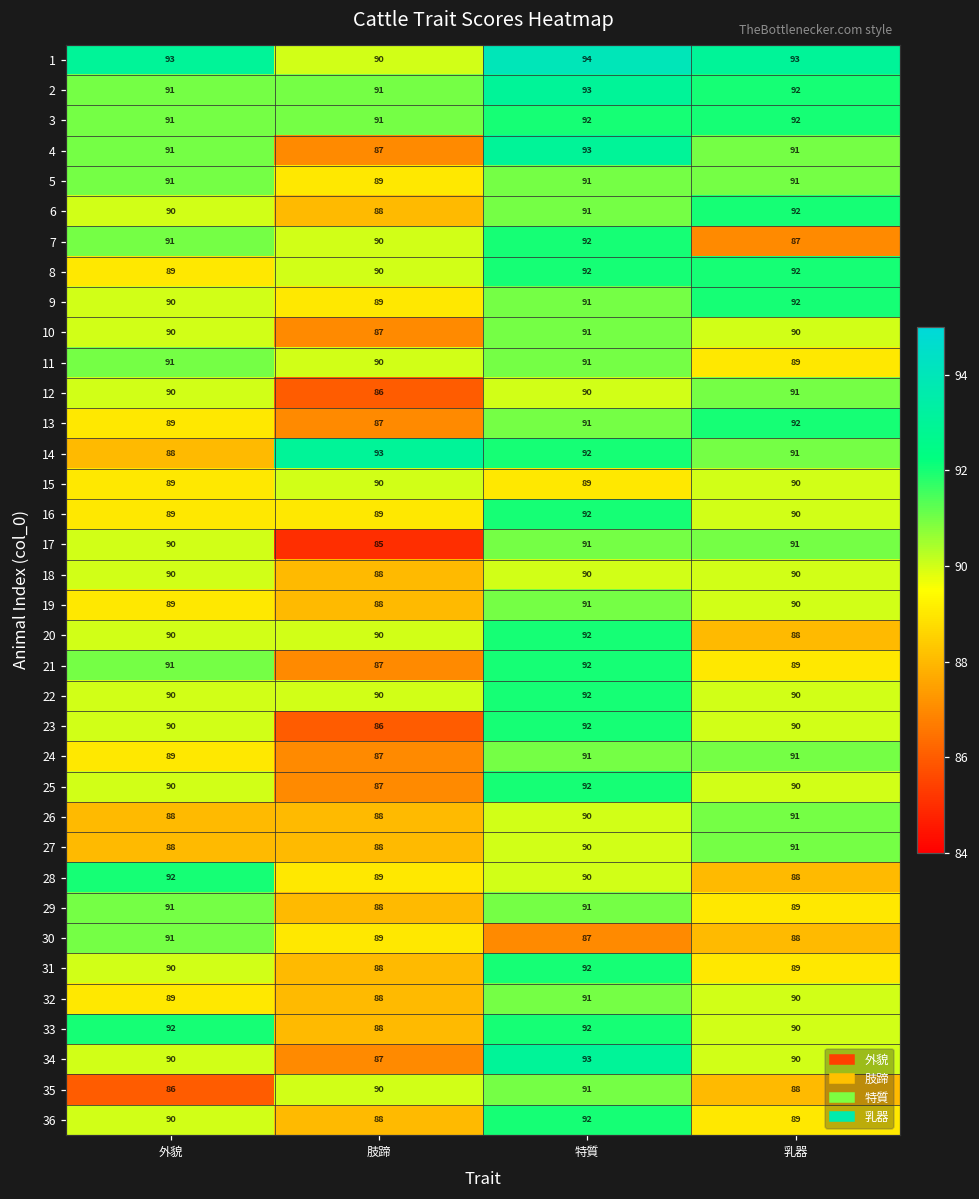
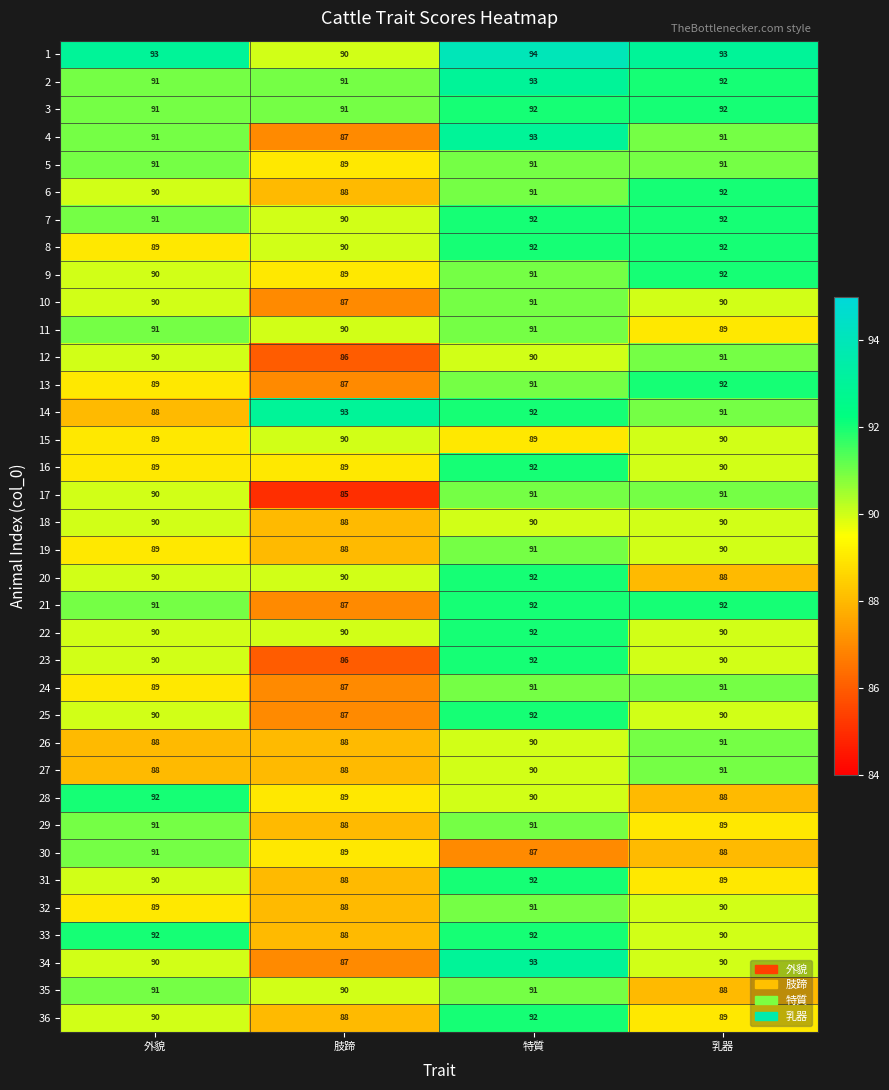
  {
    "1": {
      "外貌": 93,
      "肢蹄": 90,
      "特質": 94,
      "乳器": 93
    },
    "2": {
      "外貌": 91,
      "肢蹄": 91,
      "特質": 93,
      "乳器": 92
    },
    "3": {
      "外貌": 91,
      "肢蹄": 91,
      "特質": 92,
      "乳器": 92
    },
    "4": {
      "外貌": 91,
      "肢蹄": 87,
      "特質": 93,
      "乳器": 91
    },
    "5": {
      "外貌": 91,
      "肢蹄": 89,
      "特質": 91,
      "乳器": 91
    },
    "6": {
      "外貌": 90,
      "肢蹄": 88,
      "特質": 91,
      "乳器": 92
    },
    "7": {
      "外貌": 91,
      "肢蹄": 90,
      "特質": 92,
-     "乳器": 87
+     "乳器": 92
    },
    "8": {
      "外貌": 89,
      "肢蹄": 90,
      "特質": 92,
      "乳器": 92
    },
    "9": {
      "外貌": 90,
      "肢蹄": 89,
      "特質": 91,
      "乳器": 92
    },
    "10": {
      "外貌": 90,
      "肢蹄": 87,
      "特質": 91,
      "乳器": 90
    },
    "11": {
      "外貌": 91,
      "肢蹄": 90,
      "特質": 91,
      "乳器": 89
    },
    "12": {
      "外貌": 90,
      "肢蹄": 86,
      "特質": 90,
      "乳器": 91
    },
    "13": {
      "外貌": 89,
      "肢蹄": 87,
      "特質": 91,
      "乳器": 92
    },
    "14": {
      "外貌": 88,
      "肢蹄": 93,
      "特質": 92,
      "乳器": 91
    },
    "15": {
      "外貌": 89,
      "肢蹄": 90,
      "特質": 89,
      "乳器": 90
    },
    "16": {
      "外貌": 89,
      "肢蹄": 89,
      "特質": 92,
      "乳器": 90
    },
    "17": {
      "外貌": 90,
      "肢蹄": 85,
      "特質": 91,
      "乳器": 91
    },
    "18": {
      "外貌": 90,
      "肢蹄": 88,
      "特質": 90,
      "乳器": 90
    },
    "19": {
      "外貌": 89,
      "肢蹄": 88,
      "特質": 91,
      "乳器": 90
    },
    "20": {
      "外貌": 90,
      "肢蹄": 90,
      "特質": 92,
      "乳器": 88
    },
    "21": {
      "外貌": 91,
      "肢蹄": 87,
      "特質": 92,
-     "乳器": 89
+     "乳器": 92
    },
    "22": {
      "外貌": 90,
      "肢蹄": 90,
      "特質": 92,
      "乳器": 90
    },
    "23": {
      "外貌": 90,
      "肢蹄": 86,
      "特質": 92,
      "乳器": 90
    },
    "24": {
      "外貌": 89,
      "肢蹄": 87,
      "特質": 91,
      "乳器": 91
    },
    "25": {
      "外貌": 90,
      "肢蹄": 87,
      "特質": 92,
      "乳器": 90
    },
    "26": {
      "外貌": 88,
      "肢蹄": 88,
      "特質": 90,
      "乳器": 91
    },
    "27": {
      "外貌": 88,
      "肢蹄": 88,
      "特質": 90,
      "乳器": 91
    },
    "28": {
      "外貌": 92,
      "肢蹄": 89,
      "特質": 90,
      "乳器": 88
    },
    "29": {
      "外貌": 91,
      "肢蹄": 88,
      "特質": 91,
      "乳器": 89
    },
    "30": {
      "外貌": 91,
      "肢蹄": 89,
      "特質": 87,
      "乳器": 88
    },
    "31": {
      "外貌": 90,
      "肢蹄": 88,
      "特質": 92,
      "乳器": 89
    },
    "32": {
      "外貌": 89,
      "肢蹄": 88,
      "特質": 91,
      "乳器": 90
    },
    "33": {
      "外貌": 92,
      "肢蹄": 88,
      "特質": 92,
      "乳器": 90
    },
    "34": {
      "外貌": 90,
      "肢蹄": 87,
      "特質": 93,
      "乳器": 90
    },
    "35": {
-     "外貌": 86,
+     "外貌": 91,
      "肢蹄": 90,
      "特質": 91,
      "乳器": 88
    },
    "36": {
      "外貌": 90,
      "肢蹄": 88,
      "特質": 92,
      "乳器": 89
    }
  }
